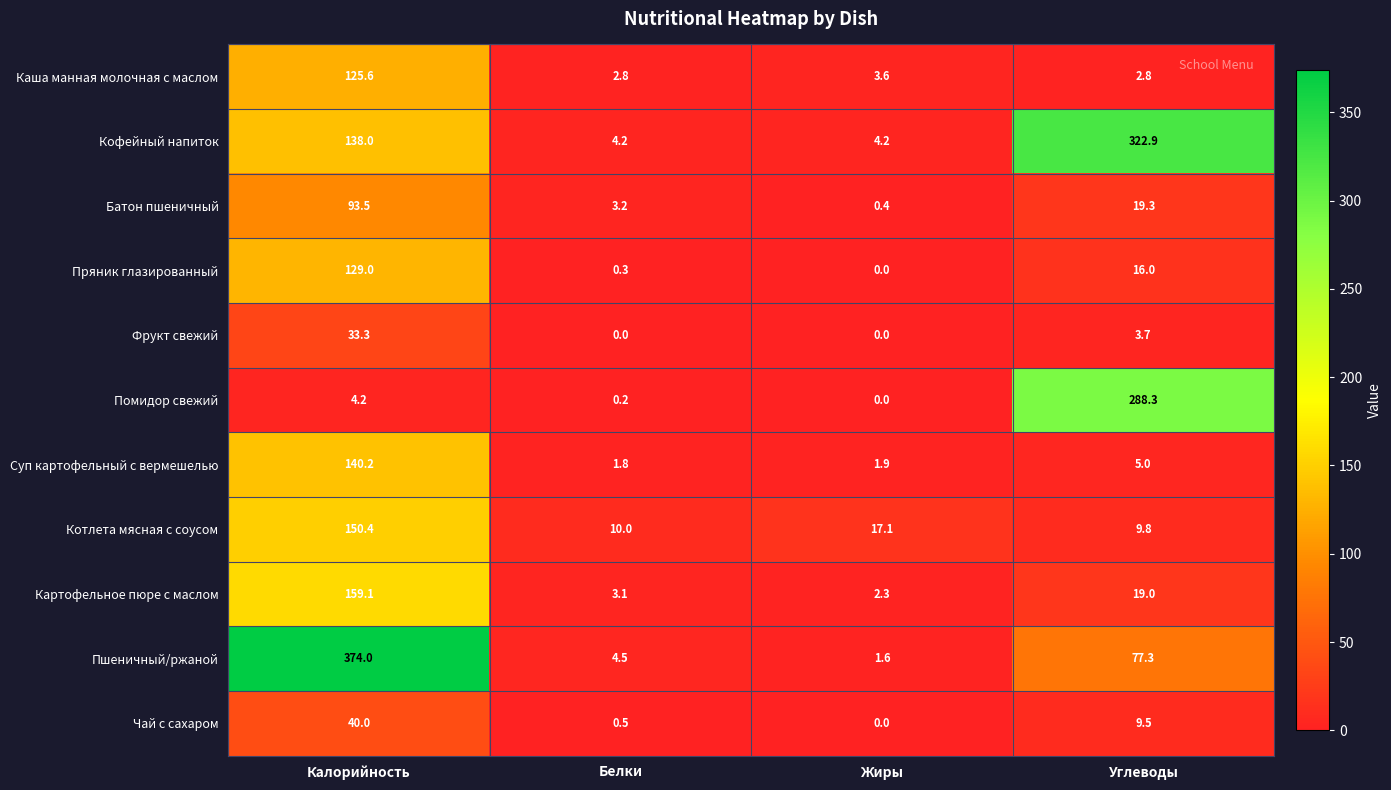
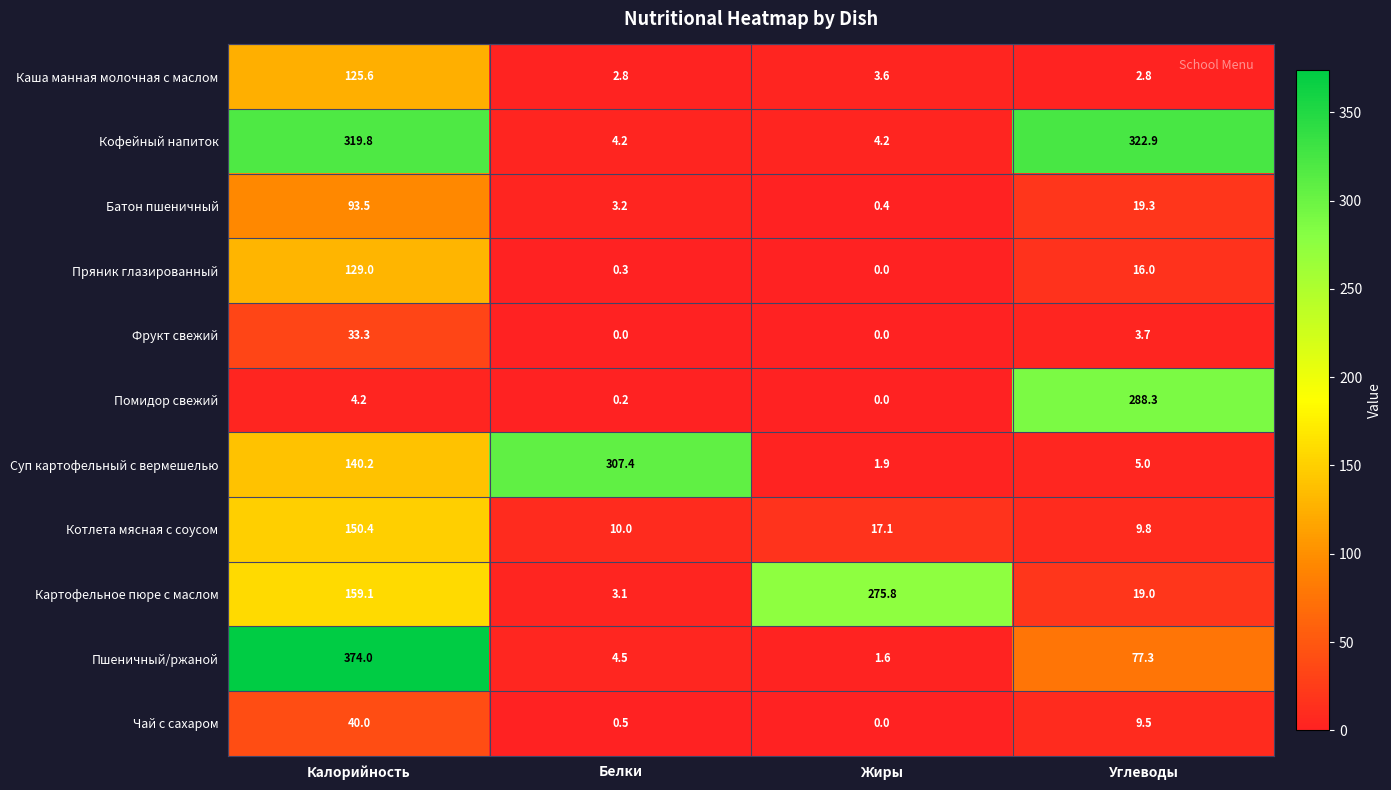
  {
    "Каша манная молочная с маслом": {
      "Калорийность": 125.6,
      "Белки": 2.8,
      "Жиры": 3.6
    },
    "Кофейный напиток": {
-     "Калорийность": 138.0,
+     "Калорийность": 319.8,
      "Белки": 4.2,
      "Жиры": 4.2,
      "Углеводы": 322.9
    },
    "Батон пшеничный": {
      "Калорийность": 93.5,
      "Белки": 3.2,
      "Жиры": 0.4,
      "Углеводы": 19.3
    },
    "Пряник глазированный": {
      "Калорийность": 129.0,
      "Белки": 0.3,
      "Жиры": 0.0,
      "Углеводы": 16.0
    },
    "Фрукт свежий": {
      "Калорийность": 33.3,
      "Белки": 0.0,
      "Жиры": 0.0,
      "Углеводы": 3.7
    },
    "Помидор свежий": {
      "Калорийность": 4.2,
      "Белки": 0.2,
      "Жиры": 0.0,
      "Углеводы": 288.3
    },
    "Суп картофельный с вермешелью": {
      "Калорийность": 140.2,
-     "Белки": 1.8,
+     "Белки": 307.4,
      "Жиры": 1.9,
      "Углеводы": 5.0
    },
    "Котлета мясная с соусом": {
      "Калорийность": 150.4,
      "Белки": 10.0,
      "Жиры": 17.1,
      "Углеводы": 9.8
    },
    "Картофельное пюре с маслом": {
      "Калорийность": 159.1,
      "Белки": 3.1,
-     "Жиры": 2.3,
+     "Жиры": 275.8,
      "Углеводы": 19.0
    },
    "Пшеничный/ржаной": {
      "Калорийность": 374.0,
      "Белки": 4.5,
      "Жиры": 1.6,
      "Углеводы": 77.3
    },
    "Чай с сахаром": {
      "Калорийность": 40.0,
      "Белки": 0.5,
      "Жиры": 0.0,
      "Углеводы": 9.5
    }
  }
